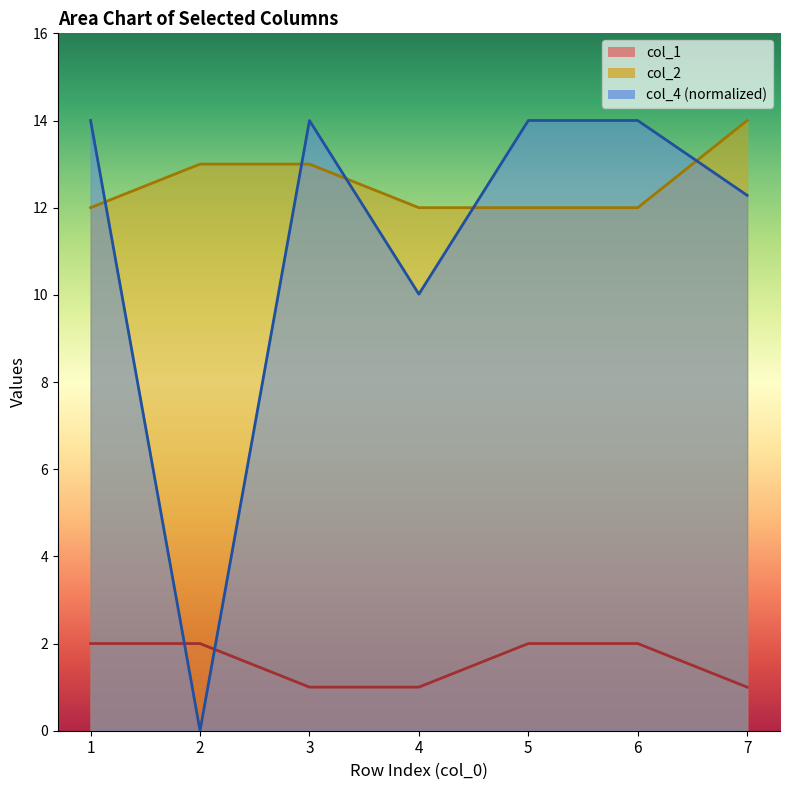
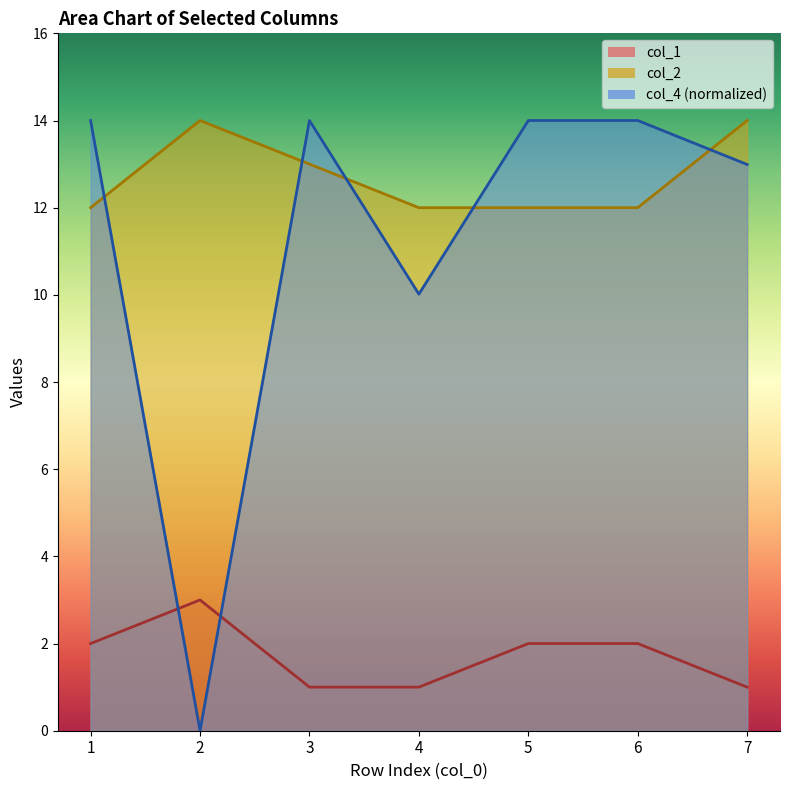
  {
    "col_1": {
      "1": 2,
-     "2": 2,
+     "2": 3,
      "3": 1,
      "4": 1,
      "5": 2,
      "6": 2,
      "7": 1
    },
    "col_2": {
      "1": 12,
-     "2": 13,
+     "2": 14,
      "3": 13,
      "4": 12,
      "5": 12,
      "6": 12,
      "7": 14
    },
    "col_4 (normalized)": {
      "1": 14.0,
      "2": 0.0,
      "3": 14.0,
      "4": 10.0,
      "5": 14.0,
      "6": 14.0,
-     "7": 12.3
+     "7": 13.0
    }
  }
